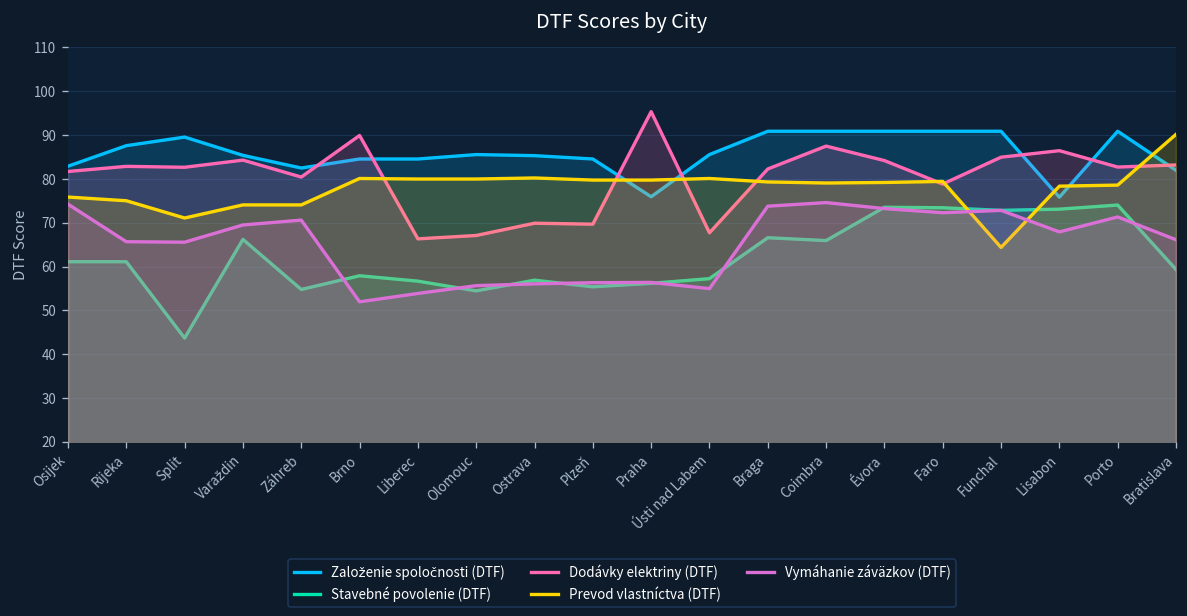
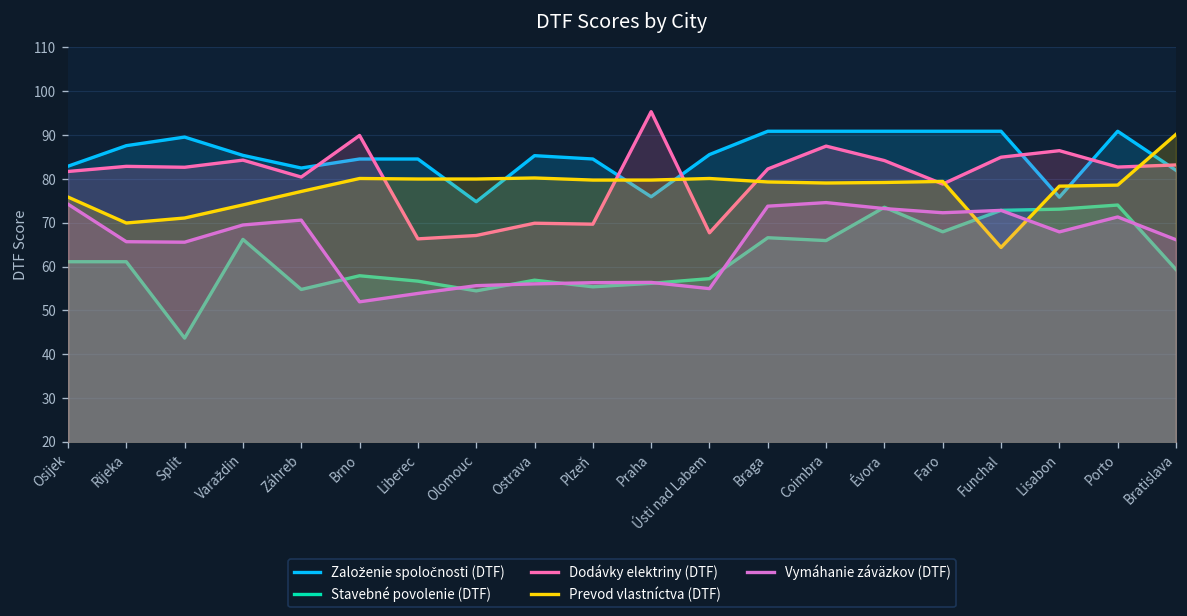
  {
    "Založenie spoločnosti (DTF)": {
      "Osijek": 83,
      "Rijeka": 88,
      "Split": 90,
      "Varaždin": 85,
      "Záhreb": 82,
      "Brno": 85,
      "Liberec": 85,
-     "Olomouc": 86,
+     "Olomouc": 75,
      "Ostrava": 85,
      "Plzeň": 85,
      "Praha": 76,
      "Ústi nad Labem": 86,
      "Braga": 91,
      "Coimbra": 91,
      "Évora": 91,
      "Faro": 91,
      "Funchal": 91,
      "Lisabon": 76,
      "Porto": 91,
      "Bratislava": 82
    },
    "Stavebné povolenie (DTF)": {
      "Osijek": 61,
      "Rijeka": 61,
      "Split": 44,
      "Varaždin": 66,
      "Záhreb": 55,
      "Brno": 58,
      "Liberec": 57,
      "Olomouc": 54,
      "Ostrava": 57,
      "Plzeň": 55,
      "Ústi nad Labem": 57,
      "Braga": 67,
      "Coimbra": 66,
-     "Faro": 73,
+     "Faro": 68,
      "Lisabon": 73,
      "Porto": 74,
      "Bratislava": 59
    },
    "Prevod vlastníctva (DTF)": {
      "Osijek": 76,
-     "Rijeka": 75,
+     "Rijeka": 70,
      "Split": 71,
      "Varaždin": 74,
-     "Záhreb": 74,
+     "Záhreb": 77,
      "Brno": 80,
      "Liberec": 80,
      "Olomouc": 80,
      "Ostrava": 80,
      "Plzeň": 80,
      "Praha": 80,
      "Ústi nad Labem": 80,
      "Braga": 79,
      "Coimbra": 79,
      "Évora": 79,
      "Funchal": 64,
      "Lisabon": 78,
      "Porto": 79,
      "Bratislava": 90
    }
  }
